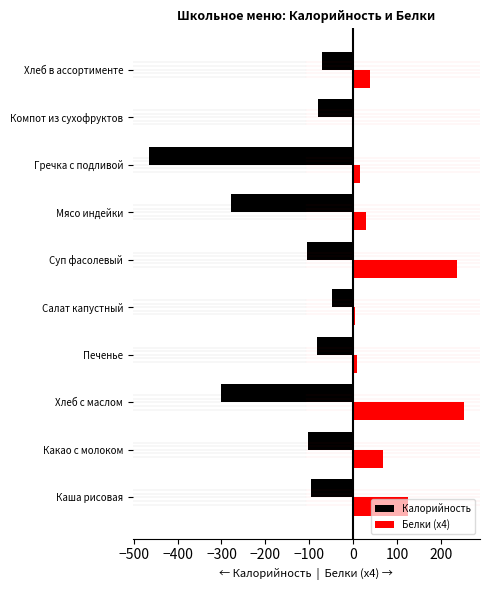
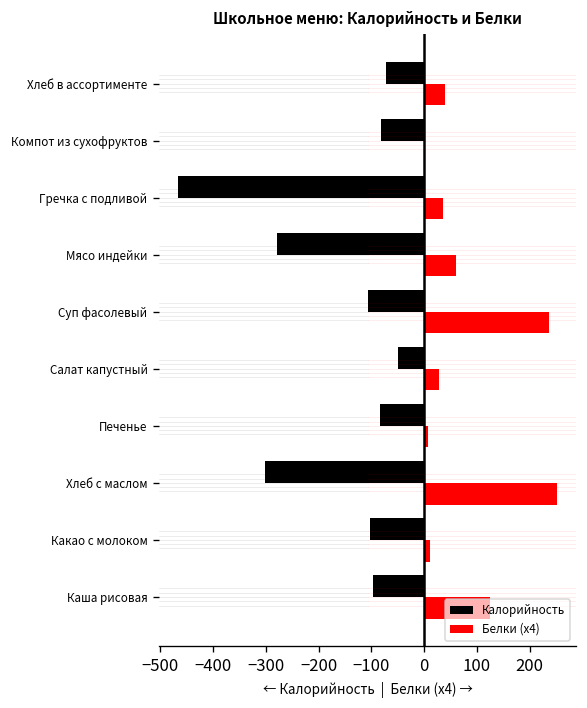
  {
    "Калорийность": {
      "Хлеб в ассортименте": -70,
      "Компот из сухофруктов": -80,
      "Гречка с подливой": -470,
      "Мясо индейки": -280,
      "Суп фасолевый": -110,
      "Салат капустный": -50,
      "Печенье": -80,
      "Хлеб с маслом": -300,
      "Какао с молоком": -100,
      "Каша рисовая": -100
    },
    "Белки (x4)": {
      "Хлеб в ассортименте": 40,
-     "Гречка с подливой": 20,
-     "Мясо индейки": 30,
+     "Гречка с подливой": 40,
+     "Мясо индейки": 60,
      "Суп фасолевый": 240,
-     "Салат капустный": 0,
+     "Салат капустный": 30,
      "Печенье": 10,
      "Хлеб с маслом": 250,
-     "Какао с молоком": 70
+     "Какао с молоком": 10
    }
  }
